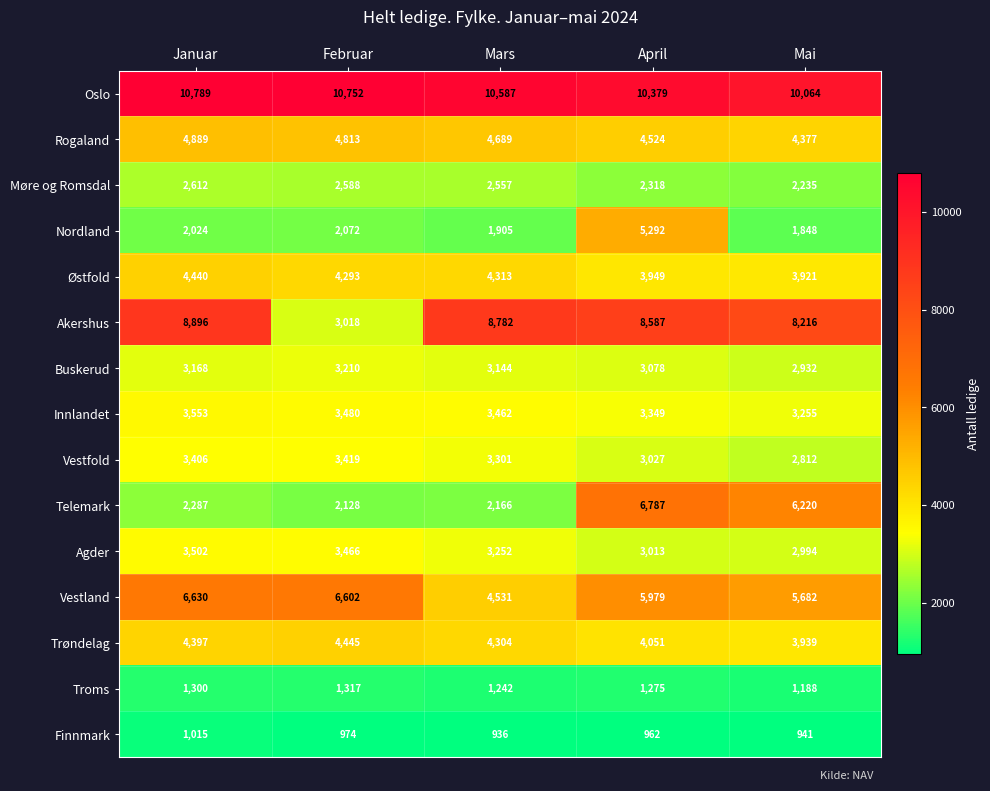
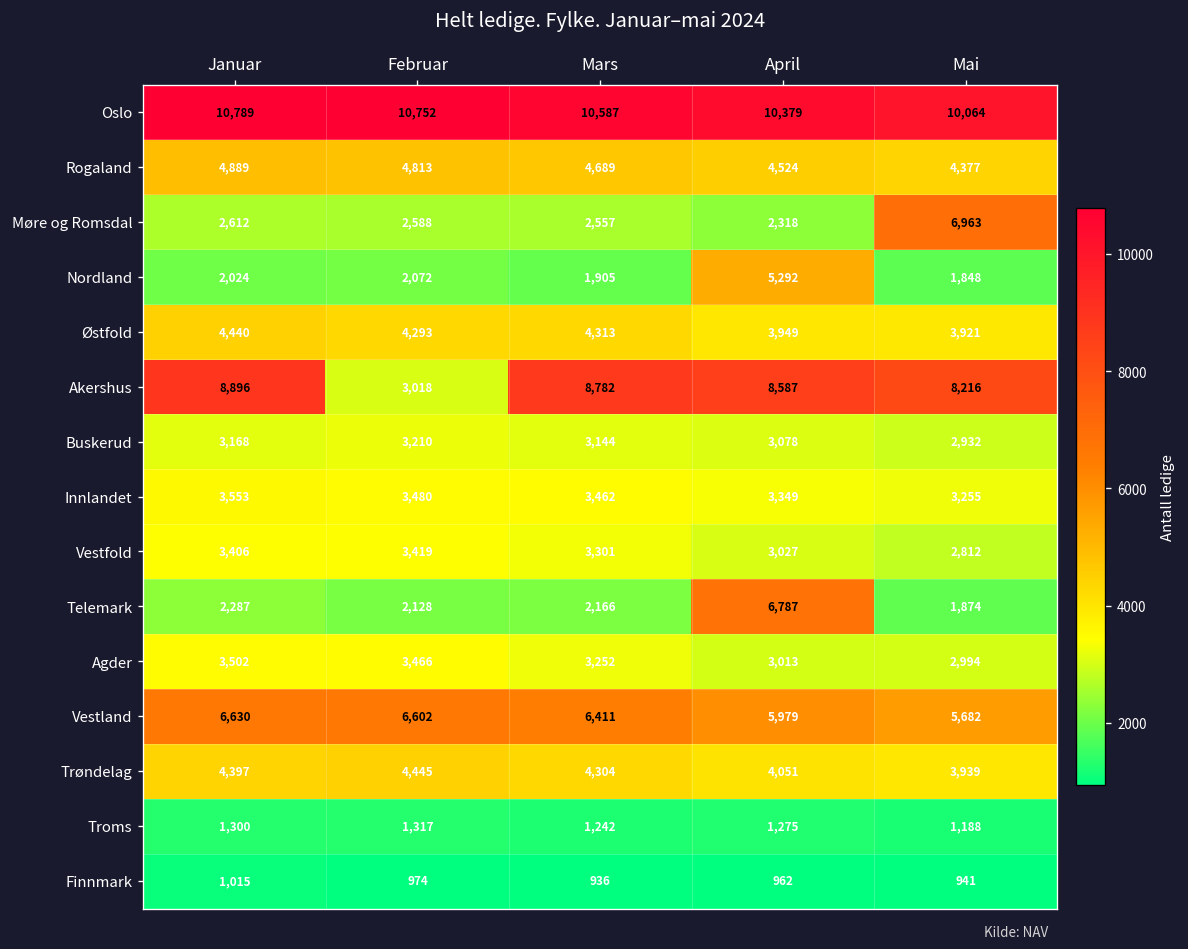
  {
    "Oslo": {
      "Januar": "10,789",
      "Februar": "10,752",
      "Mars": "10,587",
      "April": "10,379",
      "Mai": "10,064"
    },
    "Rogaland": {
      "Januar": "4,889",
      "Februar": "4,813",
      "Mars": "4,689",
      "April": "4,524",
      "Mai": "4,377"
    },
    "Møre og Romsdal": {
      "Januar": "2,612",
      "Februar": "2,588",
      "Mars": "2,557",
      "April": "2,318",
-     "Mai": "2,235"
+     "Mai": "6,963"
    },
    "Nordland": {
      "Januar": "2,024",
      "Februar": "2,072",
      "Mars": "1,905",
      "April": "5,292",
      "Mai": "1,848"
    },
    "Østfold": {
      "Januar": "4,440",
      "Februar": "4,293",
      "Mars": "4,313",
      "April": "3,949",
      "Mai": "3,921"
    },
    "Akershus": {
      "Januar": "8,896",
      "Februar": "3,018",
      "Mars": "8,782",
      "April": "8,587",
      "Mai": "8,216"
    },
    "Buskerud": {
      "Januar": "3,168",
      "Februar": "3,210",
      "Mars": "3,144",
      "April": "3,078",
      "Mai": "2,932"
    },
    "Innlandet": {
      "Januar": "3,553",
      "Februar": "3,480",
      "Mars": "3,462",
      "April": "3,349",
      "Mai": "3,255"
    },
    "Vestfold": {
      "Januar": "3,406",
      "Februar": "3,419",
      "Mars": "3,301",
      "April": "3,027",
      "Mai": "2,812"
    },
    "Telemark": {
      "Januar": "2,287",
      "Februar": "2,128",
      "Mars": "2,166",
      "April": "6,787",
-     "Mai": "6,220"
+     "Mai": "1,874"
    },
    "Agder": {
      "Januar": "3,502",
      "Februar": "3,466",
      "Mars": "3,252",
      "April": "3,013",
      "Mai": "2,994"
    },
    "Vestland": {
      "Januar": "6,630",
      "Februar": "6,602",
-     "Mars": "4,531",
+     "Mars": "6,411",
      "April": "5,979",
      "Mai": "5,682"
    },
    "Trøndelag": {
      "Januar": "4,397",
      "Februar": "4,445",
      "Mars": "4,304",
      "April": "4,051",
      "Mai": "3,939"
    },
    "Troms": {
      "Januar": "1,300",
      "Februar": "1,317",
      "Mars": "1,242",
      "April": "1,275",
      "Mai": "1,188"
    },
    "Finnmark": {
      "Januar": "1,015",
      "Februar": "974",
      "Mars": "936",
      "April": "962",
      "Mai": "941"
    }
  }
